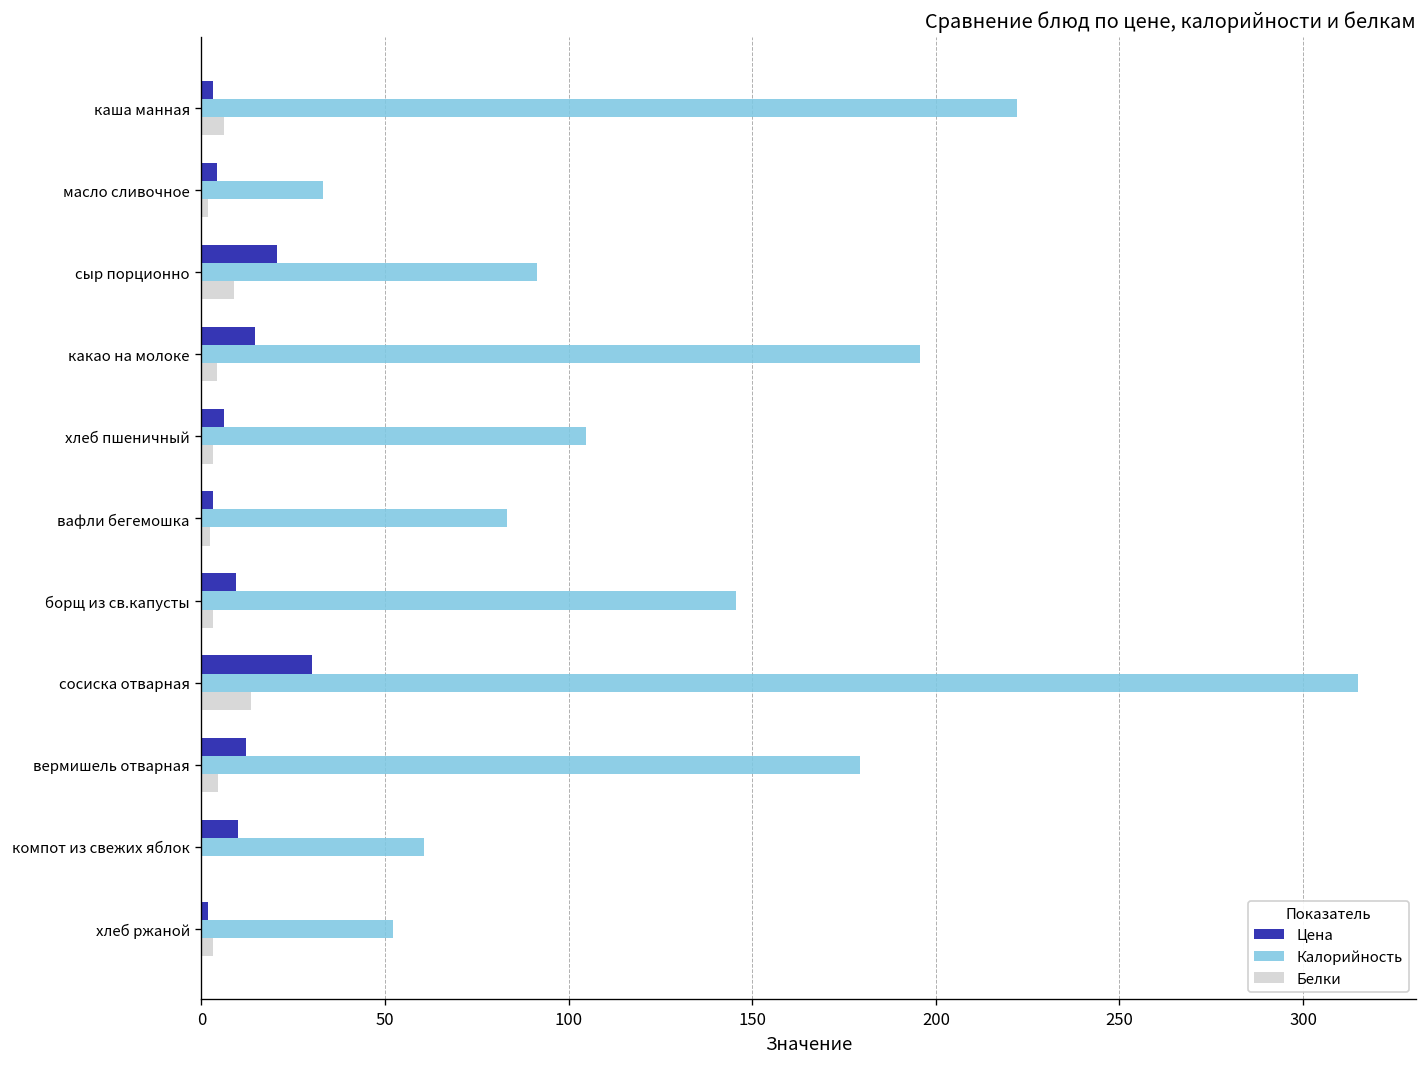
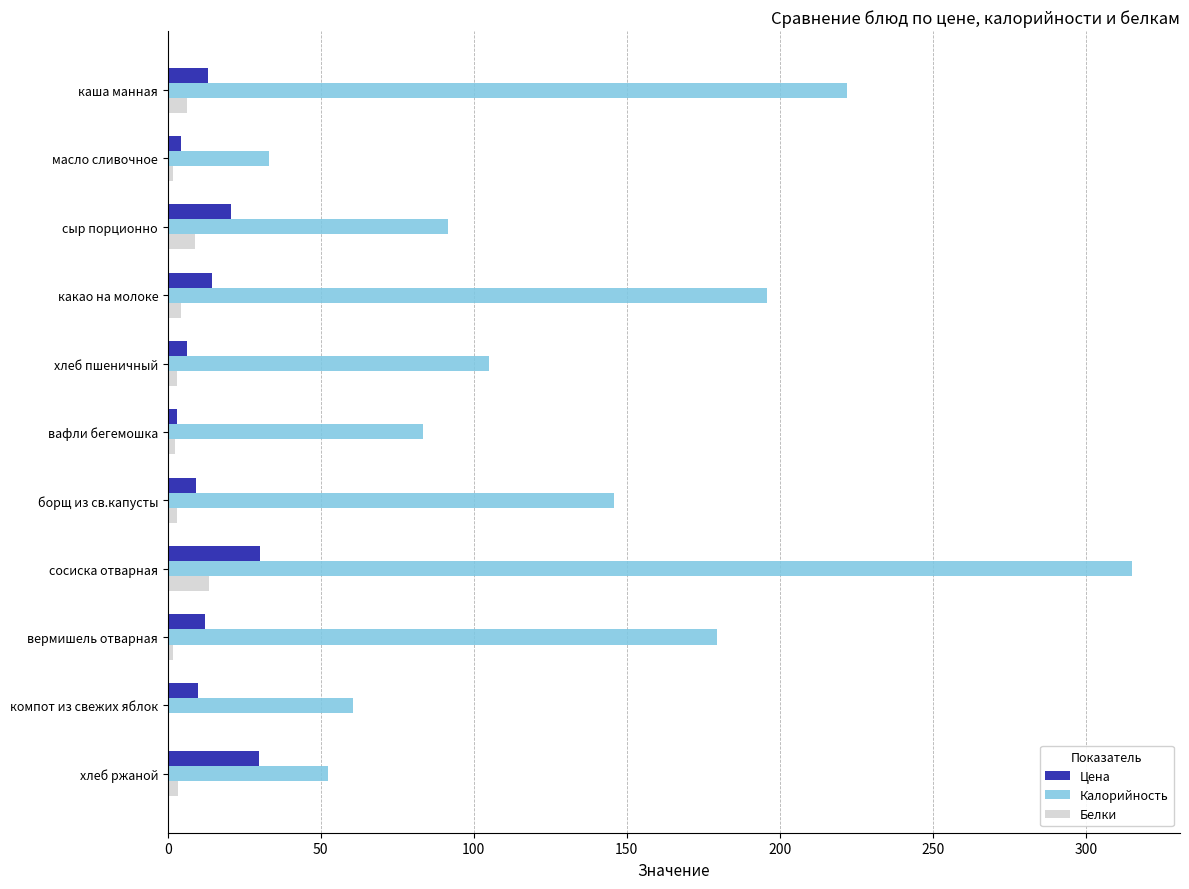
  {
    "Цена": {
-     "каша манная": 3,
+     "каша манная": 13,
      "масло сливочное": 4,
      "сыр порционно": 21,
      "какао на молоке": 14,
      "хлеб пшеничный": 6,
      "вафли бегемошка": 3,
      "борщ из св.капусты": 9,
      "сосиска отварная": 30,
      "вермишель отварная": 12,
      "компот из свежих яблок": 10,
-     "хлеб ржаной": 2
+     "хлеб ржаной": 30
    },
    "Калорийность": {
      "каша манная": 222,
      "масло сливочное": 33,
      "сыр порционно": 92,
      "какао на молоке": 196,
      "хлеб пшеничный": 105,
      "вафли бегемошка": 83,
      "борщ из св.капусты": 146,
      "сосиска отварная": 315,
      "вермишель отварная": 179,
      "компот из свежих яблок": 61,
      "хлеб ржаной": 52
    },
    "Белки": {
      "каша манная": 6,
      "масло сливочное": 2,
      "сыр порционно": 9,
      "какао на молоке": 4,
      "хлеб пшеничный": 3,
      "вафли бегемошка": 2,
      "борщ из св.капусты": 3,
      "сосиска отварная": 14,
-     "вермишель отварная": 4,
+     "вермишель отварная": 2,
      "хлеб ржаной": 3
    }
  }
